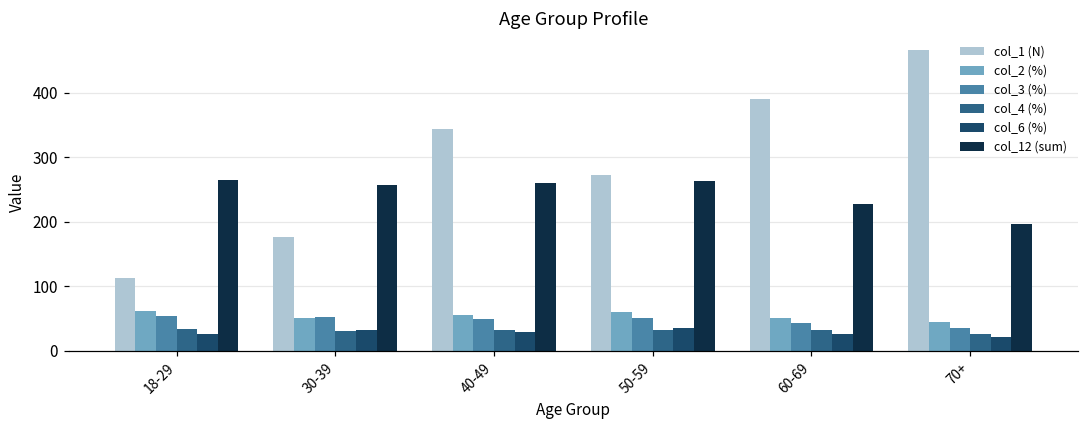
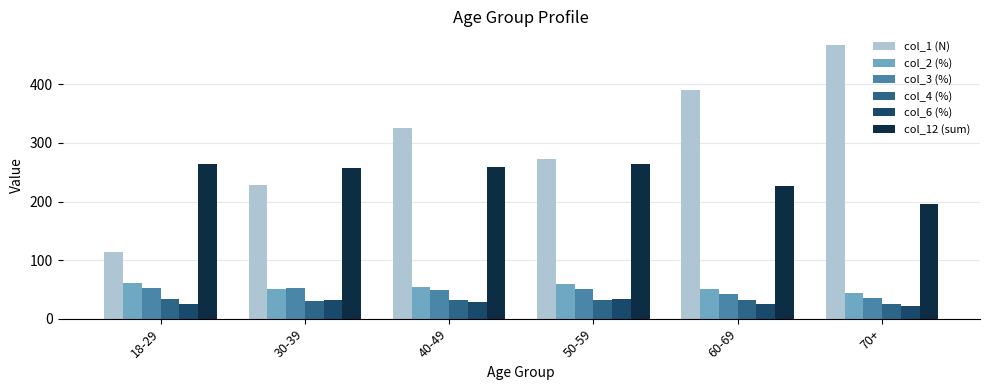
  {
    "col_1 (N)": {
      "18-29": 110,
-     "30-39": 180,
-     "40-49": 340,
+     "30-39": 230,
+     "40-49": 330,
      "50-59": 270,
      "60-69": 390,
      "70+": 470
    }
  }
